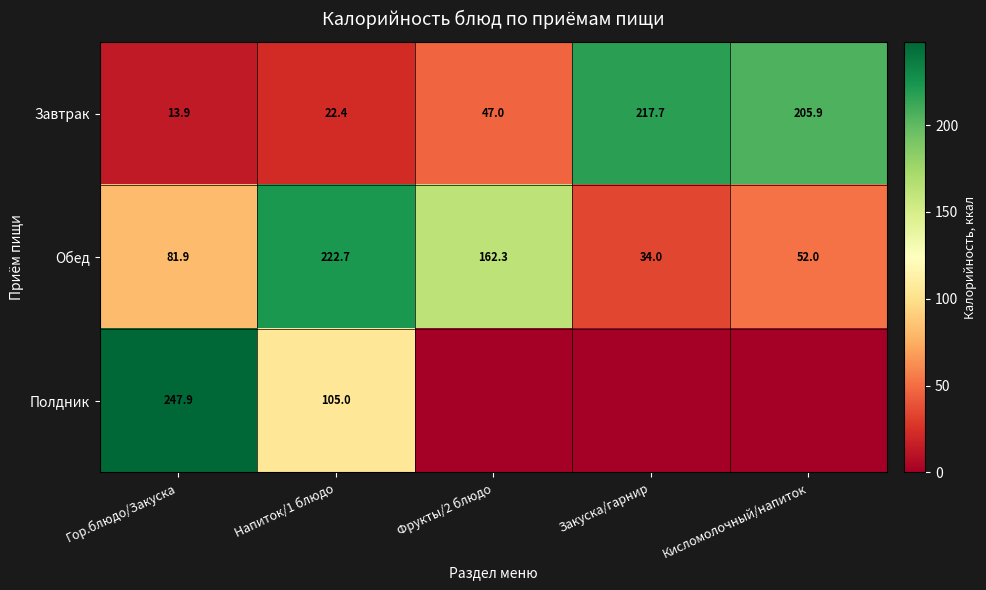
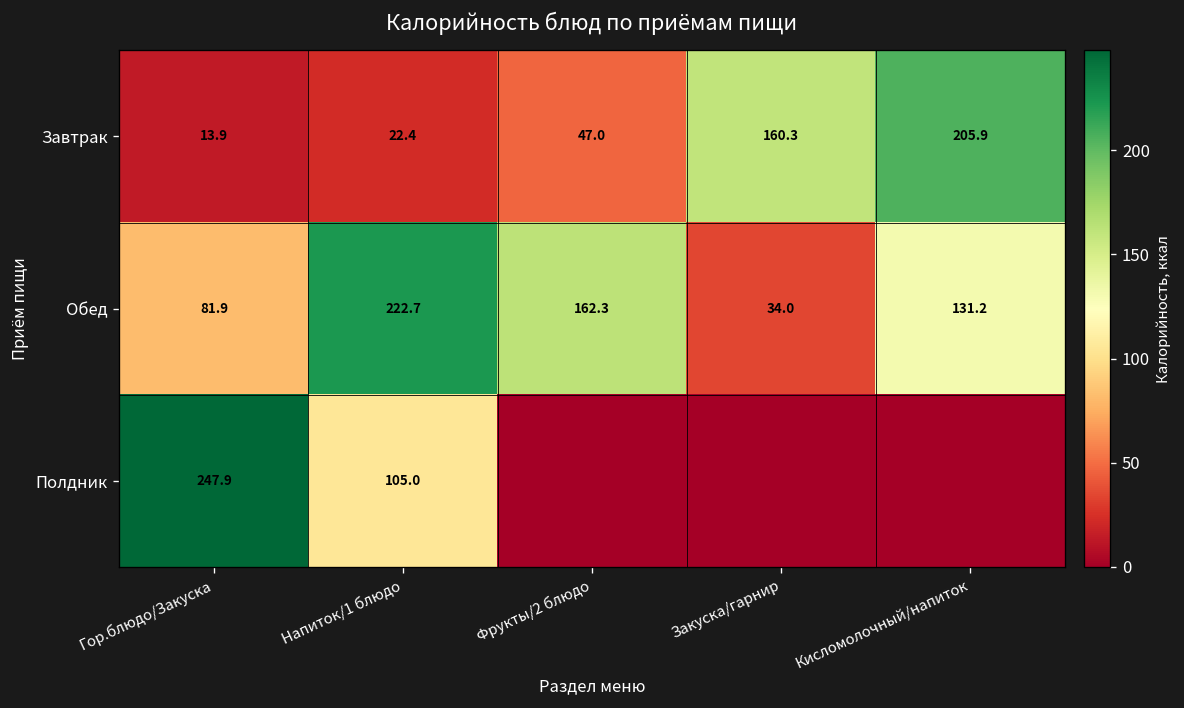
  {
    "Завтрак": {
      "Гор.блюдо/Закуска": 13.9,
      "Напиток/1 блюдо": 22.4,
      "Фрукты/2 блюдо": 47.0,
-     "Закуска/гарнир": 217.7,
+     "Закуска/гарнир": 160.3,
      "Кисломолочный/напиток": 205.9
    },
    "Обед": {
      "Гор.блюдо/Закуска": 81.9,
      "Напиток/1 блюдо": 222.7,
      "Фрукты/2 блюдо": 162.3,
      "Закуска/гарнир": 34.0,
-     "Кисломолочный/напиток": 52.0
+     "Кисломолочный/напиток": 131.2
    },
    "Полдник": {
      "Гор.блюдо/Закуска": 247.9,
      "Напиток/1 блюдо": 105.0
    }
  }
